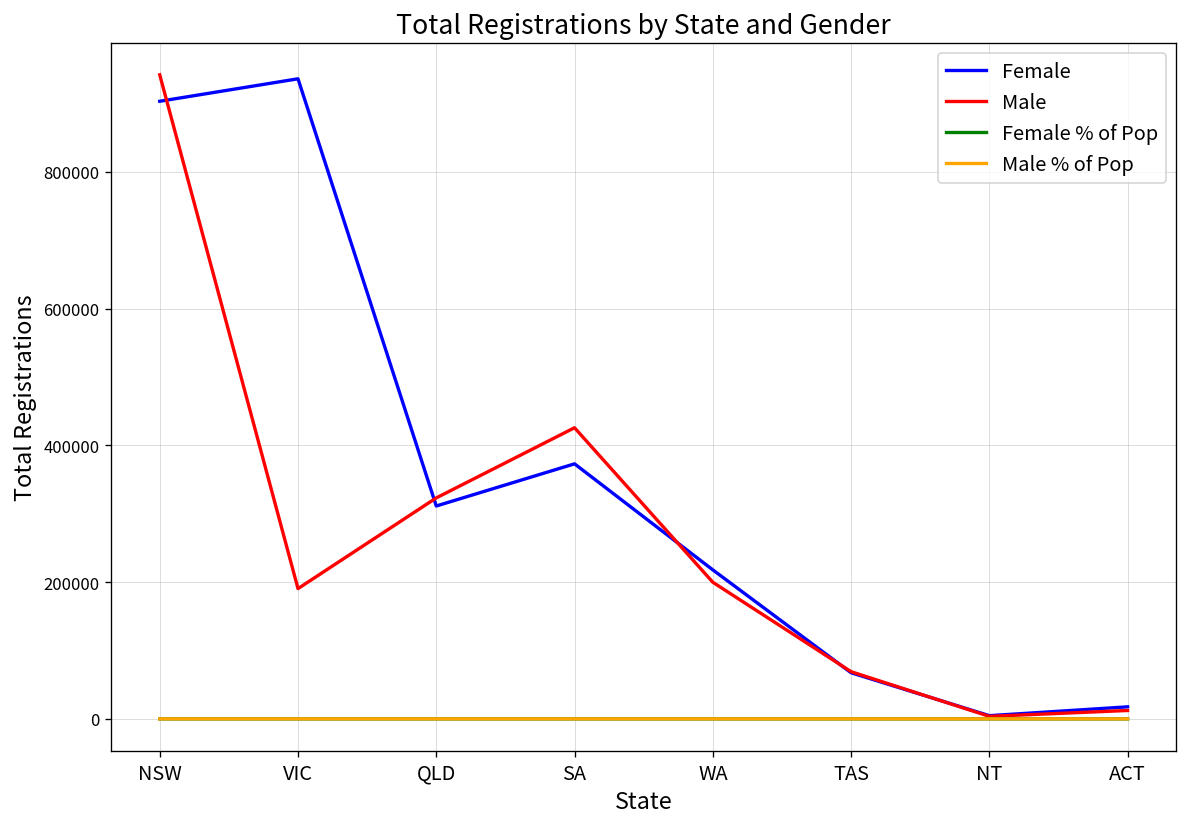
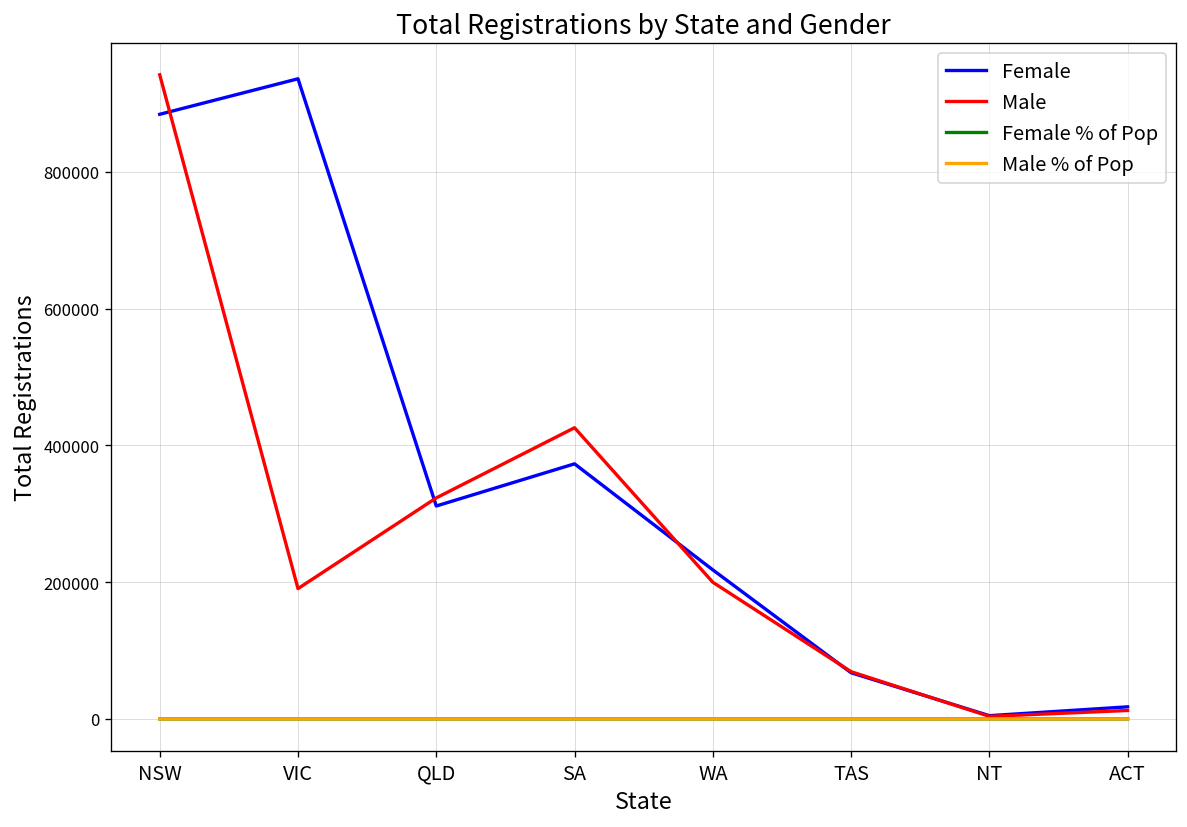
  {
    "Female": {
-     "NSW": 900000,
+     "NSW": 880000,
      "VIC": 940000,
      "QLD": 310000,
      "SA": 370000,
      "WA": 220000,
      "ACT": 20000
    },
    "Male": {
      "NSW": 940000,
      "VIC": 190000,
      "QLD": 320000,
      "SA": 430000,
      "WA": 200000,
      "ACT": 10000
    },
    "Male % of Pop": {
      "NSW": 0,
      "VIC": 0,
      "QLD": 0,
      "SA": 0,
      "WA": 0,
      "TAS": 0,
      "ACT": 0
    }
  }
